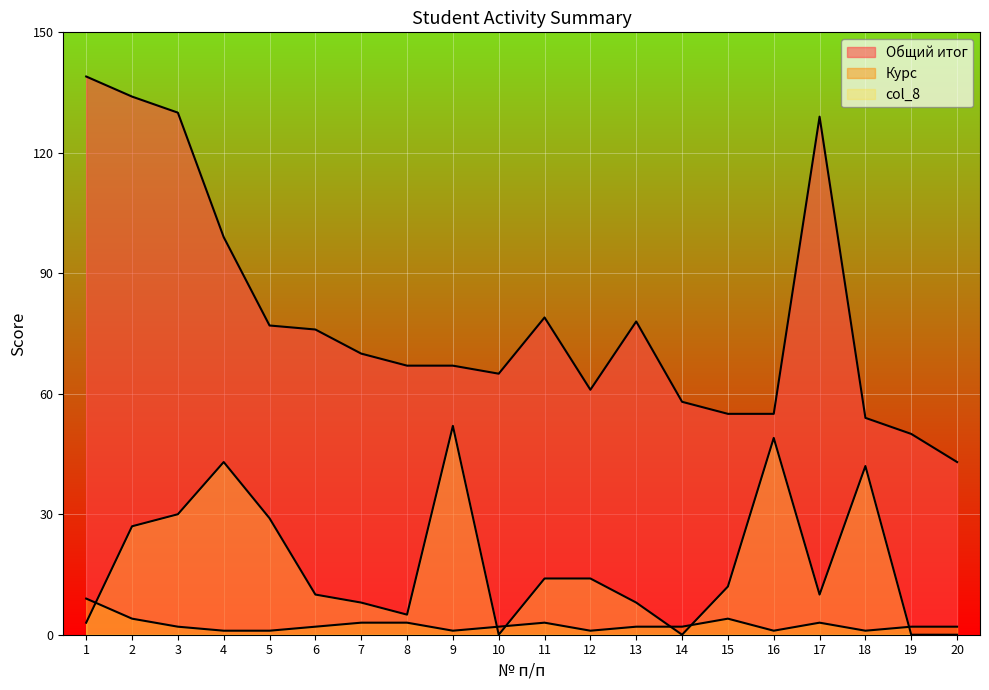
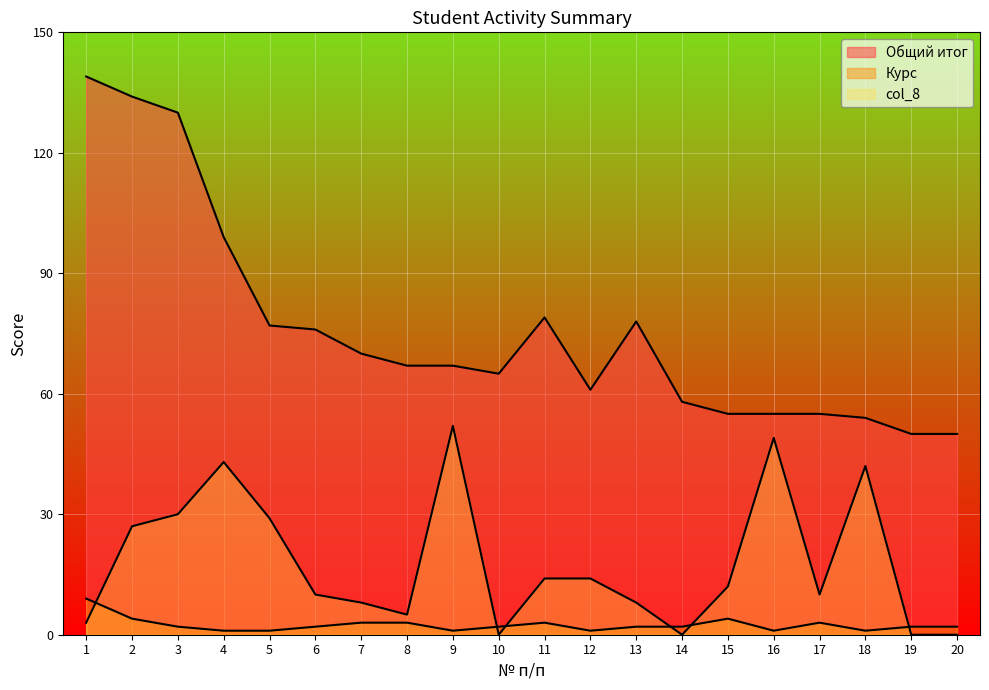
  {
    "Общий итог": {
      "1": 139,
      "2": 134,
      "3": 130,
      "4": 99,
      "5": 77,
      "6": 76,
      "7": 70,
      "8": 67,
      "9": 67,
      "10": 65,
      "11": 79,
      "12": 61,
      "13": 78,
      "14": 58,
      "15": 55,
      "16": 55,
-     "17": 129,
+     "17": 55,
      "18": 54,
      "19": 50,
-     "20": 43
+     "20": 50
    },
    "Курс": {
      "1": 9,
      "2": 4,
      "3": 2,
      "4": 1,
      "5": 1,
      "6": 2,
      "7": 3,
      "8": 3,
      "9": 1,
      "10": 2,
      "11": 3,
      "12": 1,
      "13": 2,
      "14": 2,
      "15": 4,
      "16": 1,
      "17": 3,
      "18": 1,
      "19": 2,
      "20": 2
    },
    "col_8": {
      "1": 3,
      "2": 27,
      "3": 30,
      "4": 43,
      "5": 29,
      "6": 10,
      "7": 8,
      "8": 5,
      "9": 52,
      "10": 0,
      "11": 14,
      "12": 14,
      "13": 8,
      "14": 0,
      "15": 12,
      "16": 49,
      "17": 10,
      "18": 42,
      "19": 0,
      "20": 0
    }
  }
